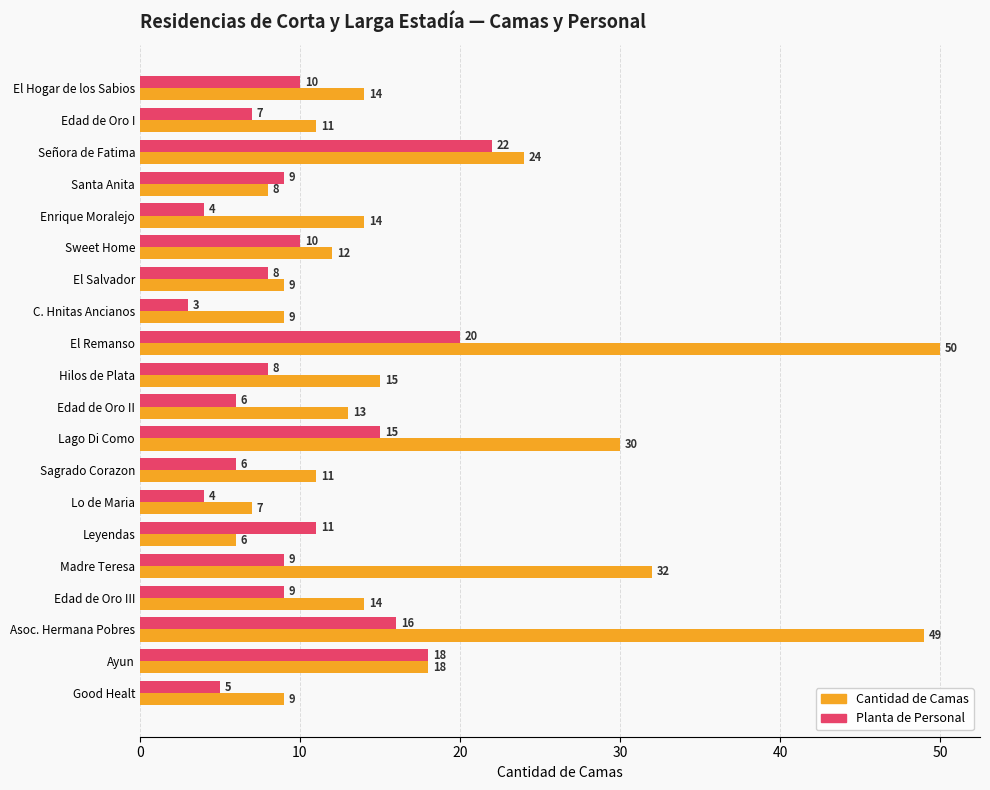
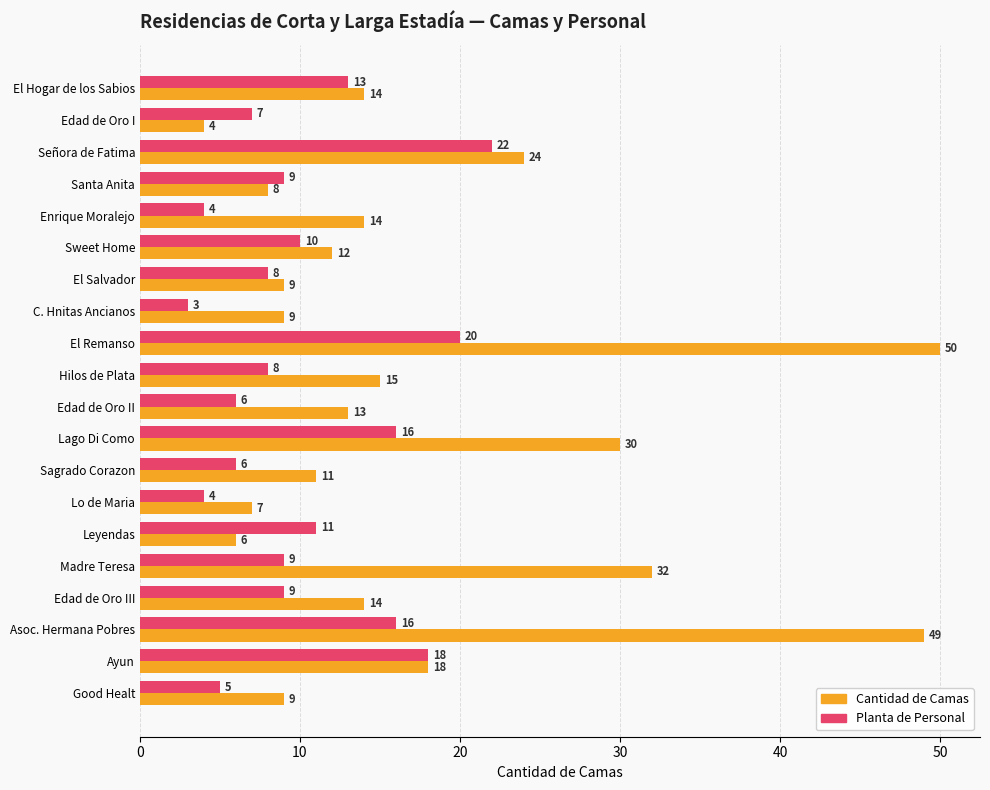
  {
    "Cantidad de Camas": {
      "El Hogar de los Sabios": 14,
-     "Edad de Oro I": 11,
+     "Edad de Oro I": 4,
      "Señora de Fatima": 24,
      "Santa Anita": 8,
      "Enrique Moralejo": 14,
      "Sweet Home": 12,
      "El Salvador": 9,
      "C. Hnitas Ancianos": 9,
      "El Remanso": 50,
      "Hilos de Plata": 15,
      "Edad de Oro II": 13,
      "Lago Di Como": 30,
      "Sagrado Corazon": 11,
      "Lo de Maria": 7,
      "Leyendas": 6,
      "Madre Teresa": 32,
      "Edad de Oro III": 14,
      "Asoc. Hermana Pobres": 49,
      "Ayun": 18,
      "Good Healt": 9
    },
    "Planta de Personal": {
-     "El Hogar de los Sabios": 10,
+     "El Hogar de los Sabios": 13,
      "Edad de Oro I": 7,
      "Señora de Fatima": 22,
      "Santa Anita": 9,
      "Enrique Moralejo": 4,
      "Sweet Home": 10,
      "El Salvador": 8,
      "C. Hnitas Ancianos": 3,
      "El Remanso": 20,
      "Hilos de Plata": 8,
      "Edad de Oro II": 6,
-     "Lago Di Como": 15,
+     "Lago Di Como": 16,
      "Sagrado Corazon": 6,
      "Lo de Maria": 4,
      "Leyendas": 11,
      "Madre Teresa": 9,
      "Edad de Oro III": 9,
      "Asoc. Hermana Pobres": 16,
      "Ayun": 18,
      "Good Healt": 5
    }
  }
